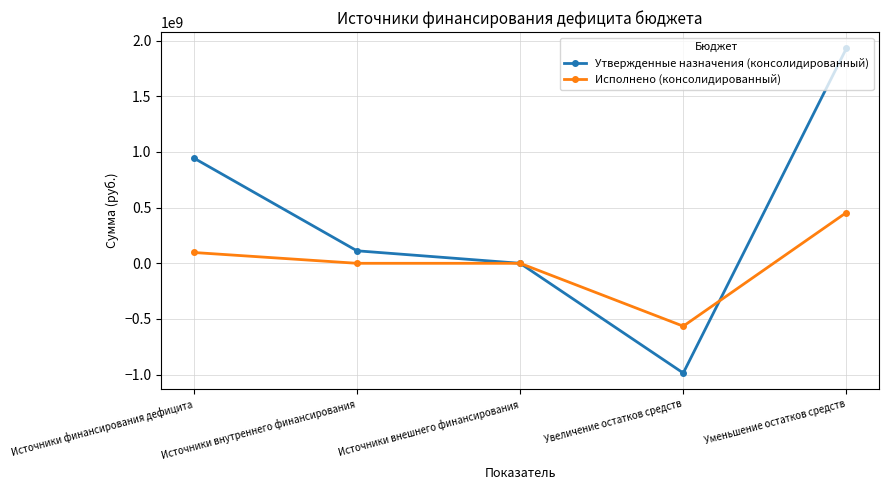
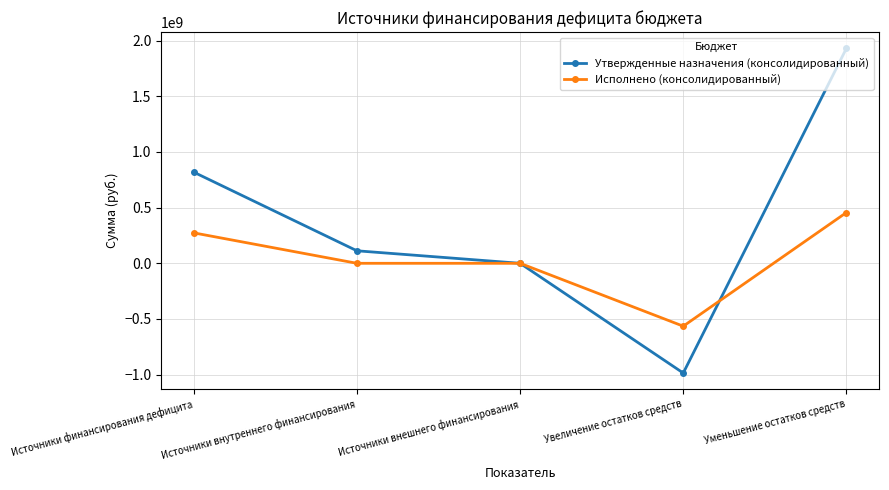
  {
    "Утвержденные назначения (консолидированный)": {
-     "Источники финансирования дефицита": 950000000,
+     "Источники финансирования дефицита": 820000000,
      "Источники внутреннего финансирования": 110000000,
      "Увеличение остатков средств": -990000000
    },
    "Исполнено (консолидированный)": {
-     "Источники финансирования дефицита": 100000000,
+     "Источники финансирования дефицита": 270000000,
      "Источники внутреннего финансирования": 0,
      "Увеличение остатков средств": -560000000,
      "Уменьшение остатков средств": 460000000
    }
  }
